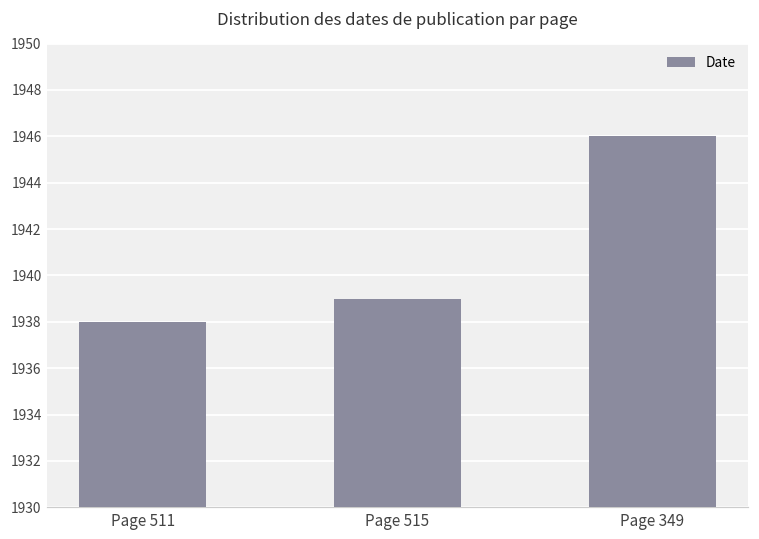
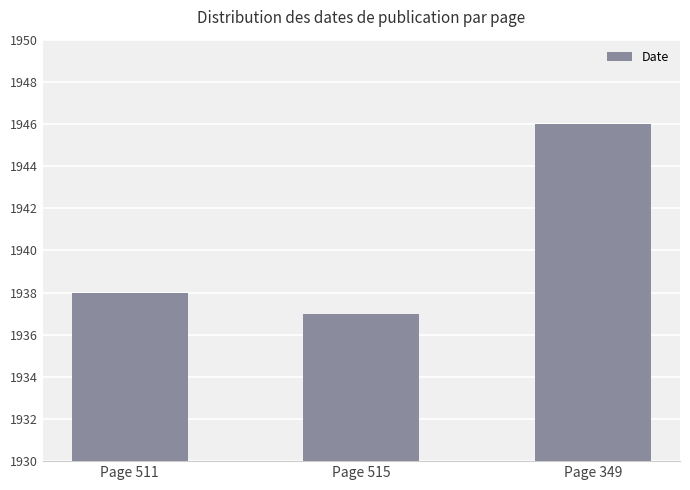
  {
    "Page 511": 1938,
-   "Page 515": 1939,
+   "Page 515": 1937,
    "Page 349": 1946
  }
